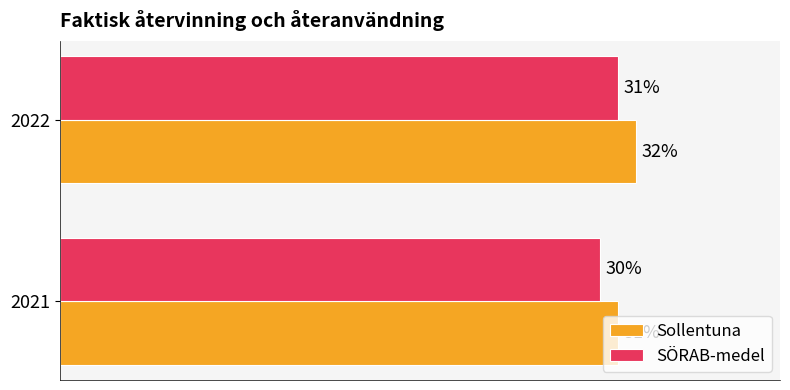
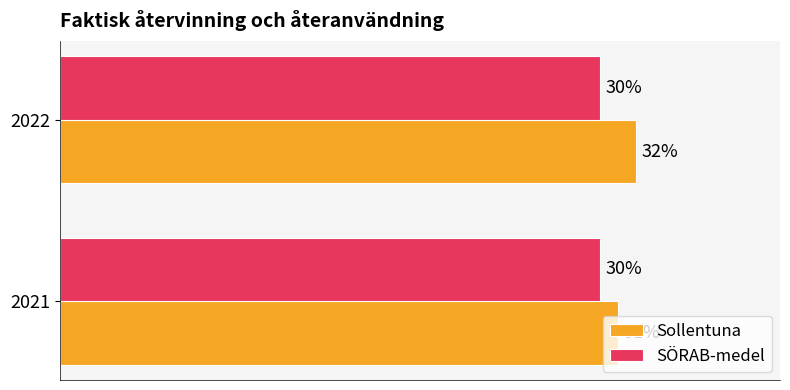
  {
    "Sollentuna": {
      "2022": "32%"
    },
    "SÖRAB-medel": {
-     "2022": "31%",
+     "2022": "30%",
      "2021": "30%"
    }
  }
